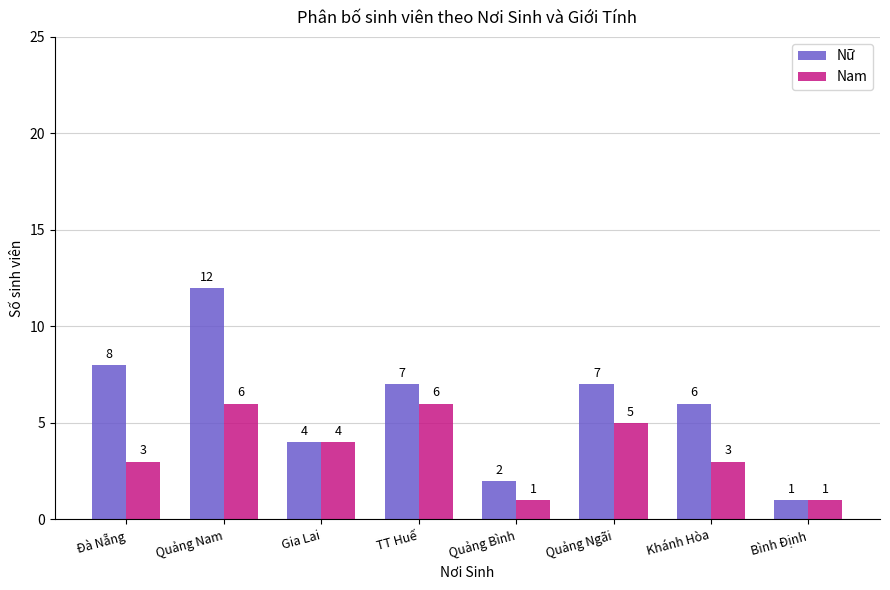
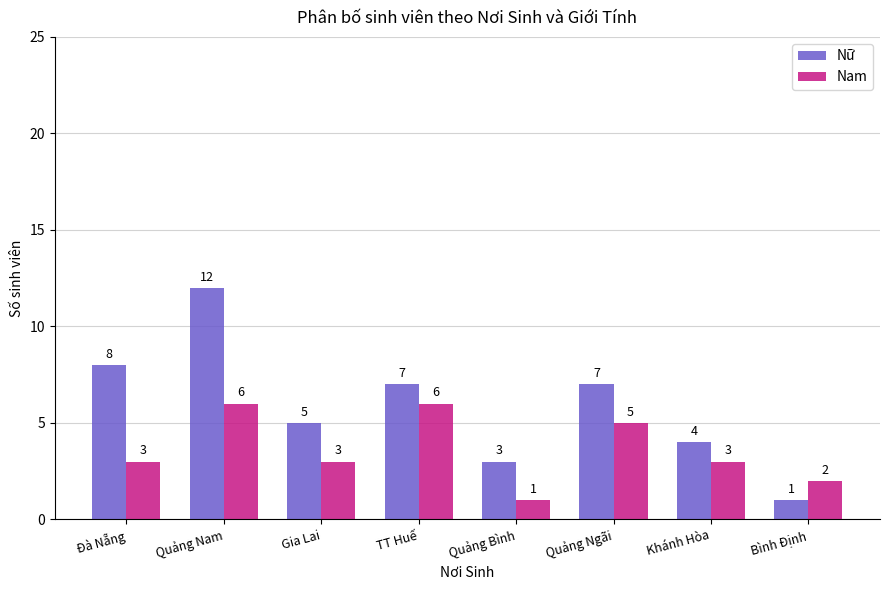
  {
    "Nữ": {
      "Đà Nẵng": 8,
      "Quảng Nam": 12,
-     "Gia Lai": 4,
+     "Gia Lai": 5,
      "TT Huế": 7,
-     "Quảng Bình": 2,
+     "Quảng Bình": 3,
      "Quảng Ngãi": 7,
-     "Khánh Hòa": 6,
+     "Khánh Hòa": 4,
      "Bình Định": 1
    },
    "Nam": {
      "Đà Nẵng": 3,
      "Quảng Nam": 6,
-     "Gia Lai": 4,
+     "Gia Lai": 3,
      "TT Huế": 6,
      "Quảng Bình": 1,
      "Quảng Ngãi": 5,
      "Khánh Hòa": 3,
-     "Bình Định": 1
+     "Bình Định": 2
    }
  }
